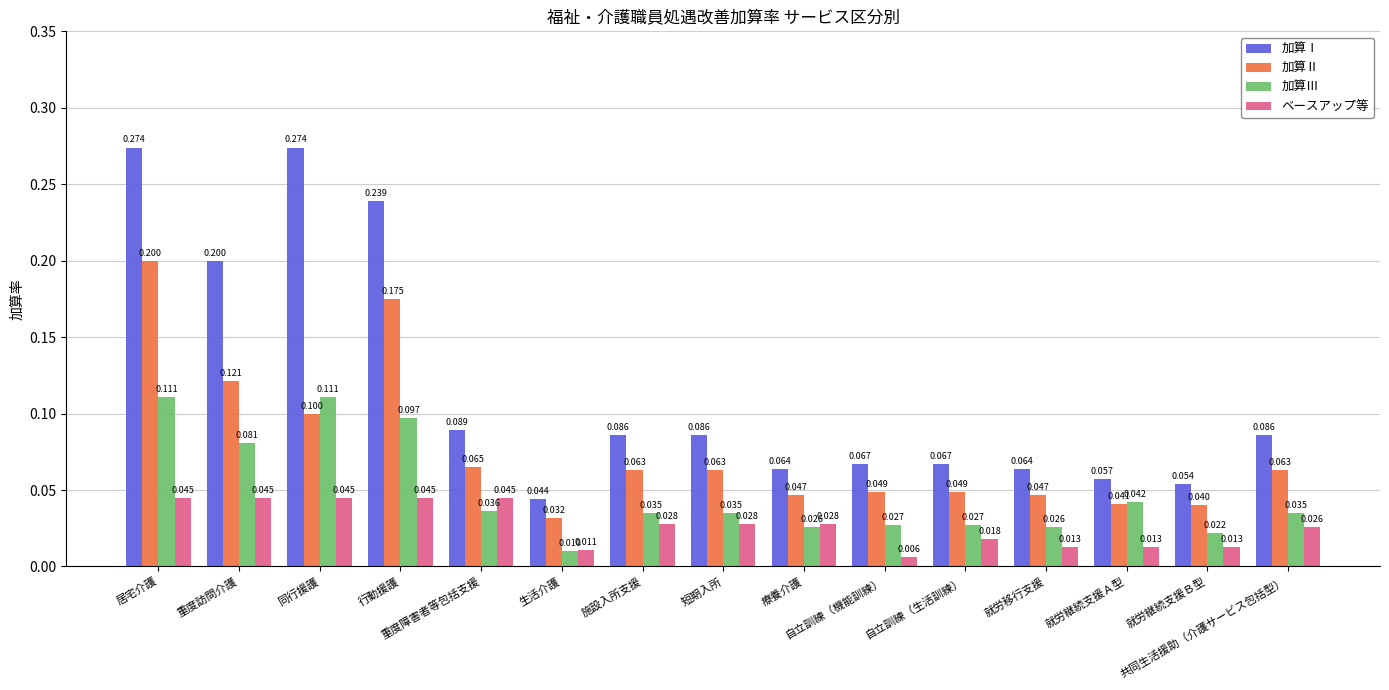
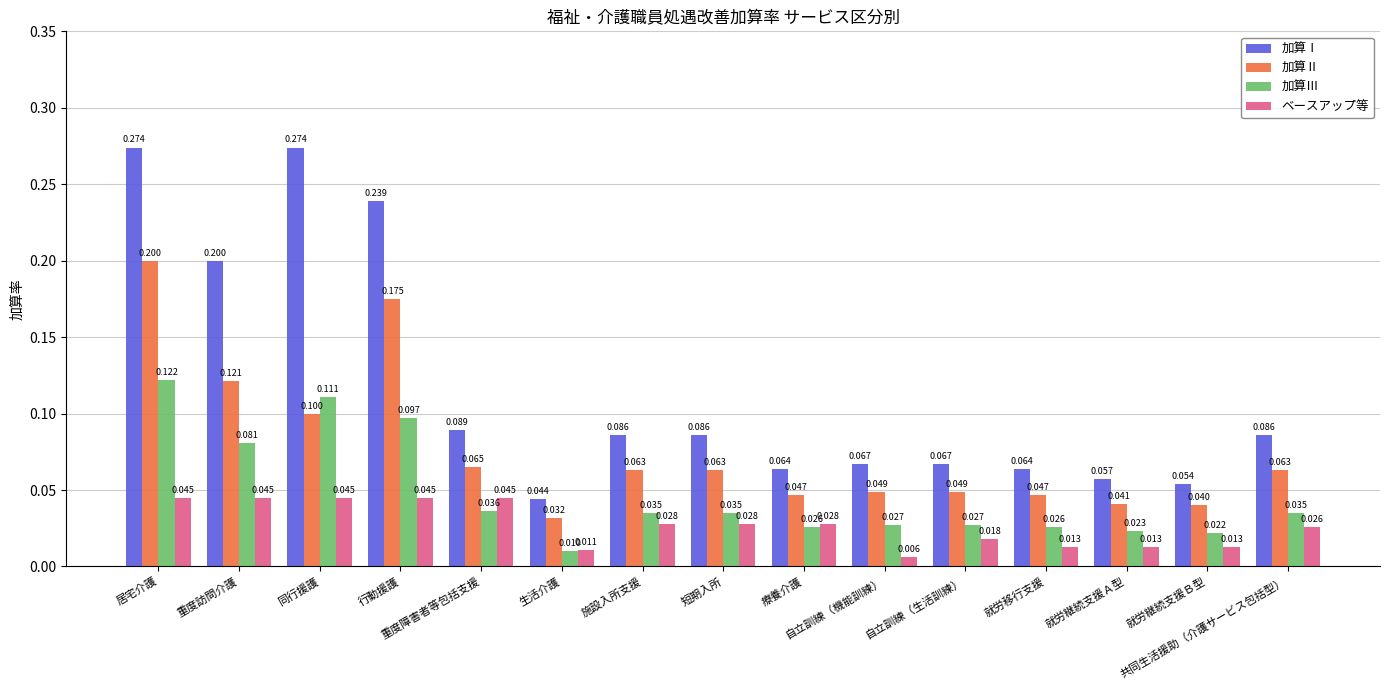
  {
    "加算Ⅰ": {
      "居宅介護": 0.274,
      "重度訪問介護": 0.200,
      "同行援護": 0.274,
      "行動援護": 0.239,
      "重度障害者等包括支援": 0.089,
      "生活介護": 0.044,
      "施設入所支援": 0.086,
      "短期入所": 0.086,
      "療養介護": 0.064,
      "自立訓練（機能訓練）": 0.067,
      "自立訓練（生活訓練）": 0.067,
      "就労移行支援": 0.064,
      "就労継続支援Ａ型": 0.057,
      "就労継続支援Ｂ型": 0.054,
      "共同生活援助（介護サービス包括型）": 0.086
    },
    "加算Ⅱ": {
      "居宅介護": 0.200,
      "重度訪問介護": 0.121,
      "同行援護": 0.100,
      "行動援護": 0.175,
      "重度障害者等包括支援": 0.065,
      "生活介護": 0.032,
      "施設入所支援": 0.063,
      "短期入所": 0.063,
      "療養介護": 0.047,
      "自立訓練（機能訓練）": 0.049,
      "自立訓練（生活訓練）": 0.049,
      "就労移行支援": 0.047,
      "就労継続支援Ｂ型": 0.040,
      "共同生活援助（介護サービス包括型）": 0.063
    },
    "加算Ⅲ": {
-     "居宅介護": 0.111,
+     "居宅介護": 0.122,
      "重度訪問介護": 0.081,
      "同行援護": 0.111,
      "行動援護": 0.097,
      "重度障害者等包括支援": 0.036,
      "施設入所支援": 0.035,
      "短期入所": 0.035,
      "自立訓練（機能訓練）": 0.027,
      "自立訓練（生活訓練）": 0.027,
      "就労移行支援": 0.026,
-     "就労継続支援Ａ型": 0.042,
+     "就労継続支援Ａ型": 0.023,
      "就労継続支援Ｂ型": 0.022,
      "共同生活援助（介護サービス包括型）": 0.035
    },
    "ベースアップ等": {
      "居宅介護": 0.045,
      "重度訪問介護": 0.045,
      "同行援護": 0.045,
      "行動援護": 0.045,
      "重度障害者等包括支援": 0.045,
      "施設入所支援": 0.028,
      "短期入所": 0.028,
      "自立訓練（機能訓練）": 0.006,
      "自立訓練（生活訓練）": 0.018,
      "就労移行支援": 0.013,
      "就労継続支援Ａ型": 0.013,
      "就労継続支援Ｂ型": 0.013,
      "共同生活援助（介護サービス包括型）": 0.026
    }
  }
